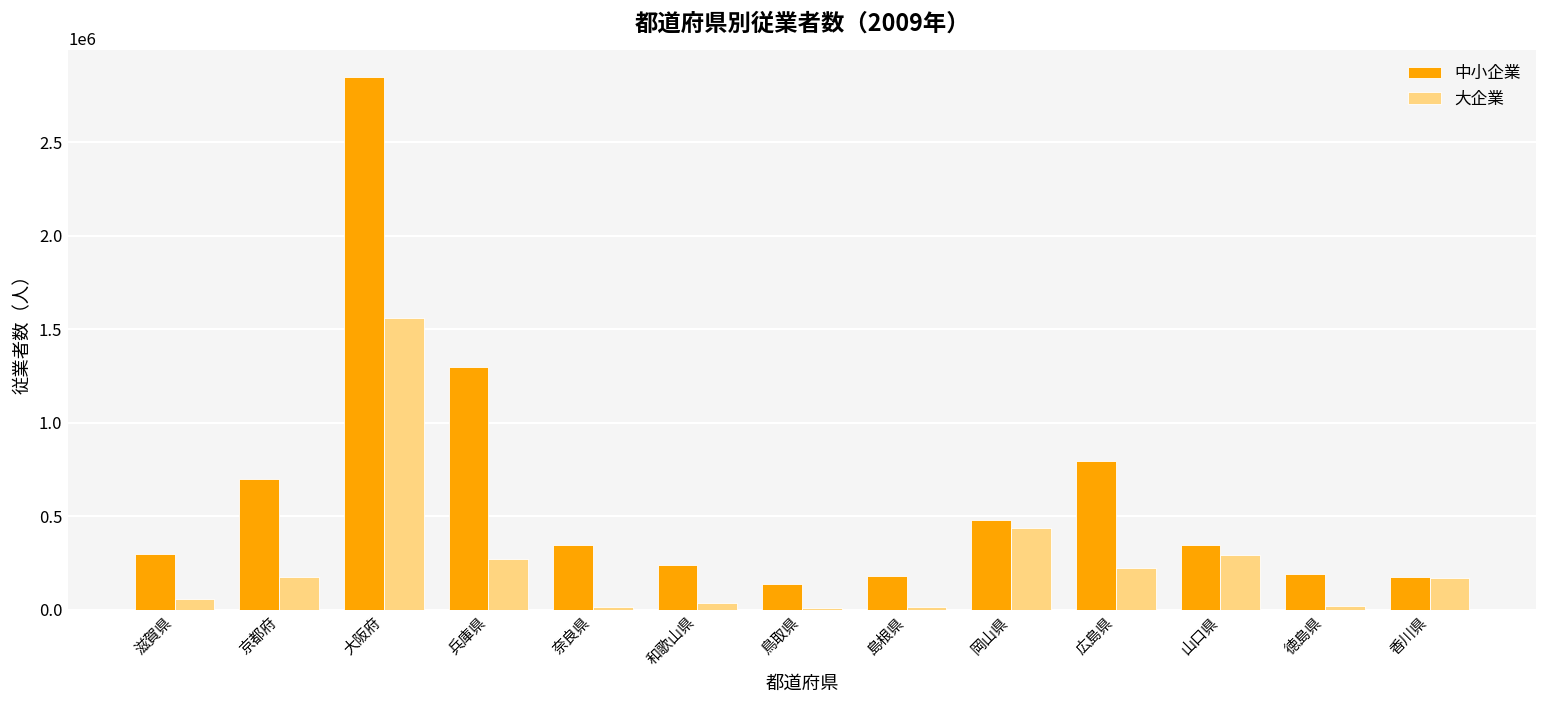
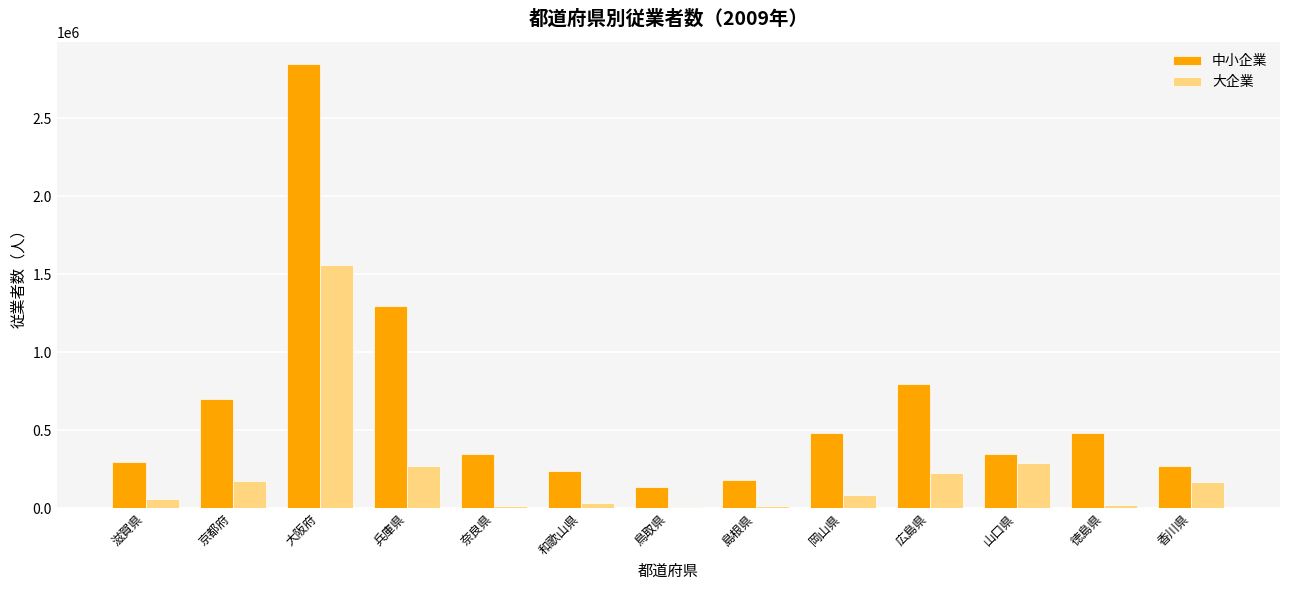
  {
    "中小企業": {
      "滋賀県": 300000,
      "京都府": 700000,
      "大阪府": 2850000,
      "兵庫県": 1300000,
      "奈良県": 350000,
      "和歌山県": 240000,
      "鳥取県": 140000,
      "島根県": 180000,
      "岡山県": 480000,
      "広島県": 800000,
      "山口県": 350000,
-     "徳島県": 190000,
-     "香川県": 180000
+     "徳島県": 480000,
+     "香川県": 270000
    },
    "大企業": {
      "滋賀県": 60000,
      "京都府": 170000,
      "大阪府": 1560000,
      "兵庫県": 270000,
      "和歌山県": 30000,
-     "岡山県": 440000,
+     "岡山県": 80000,
      "広島県": 220000,
      "山口県": 290000,
      "徳島県": 20000,
      "香川県": 170000
    }
  }
